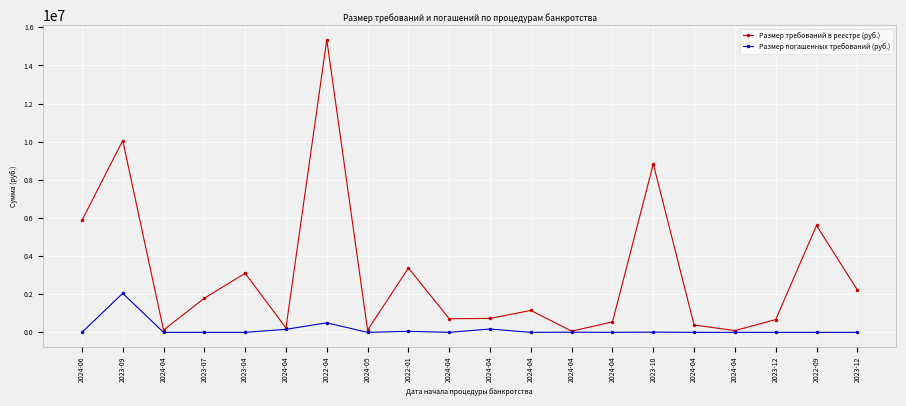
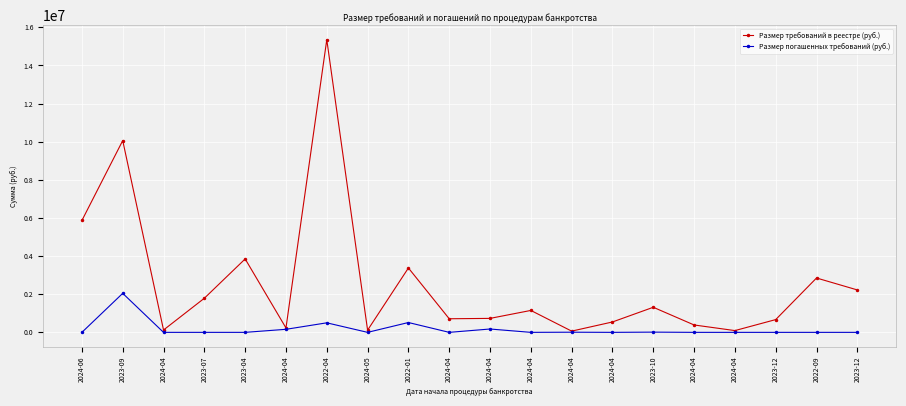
  {
    "Размер требований в реестре (руб.)": {
      "2024-06": 5900000,
      "2023-09": 10100000,
      "2023-07": 1800000,
-     "2023-04": 3100000,
+     "2023-04": 3900000,
      "2022-04": 15300000,
      "2022-01": 3400000,
-     "2023-10": 8800000,
-     "2022-09": 5600000
+     "2023-10": 1300000,
+     "2022-09": 2900000
    },
    "Размер погашенных требований (руб.)": {
      "2024-06": 0,
      "2023-09": 2000000,
      "2023-07": 0,
      "2023-04": 0,
      "2022-04": 500000,
-     "2022-01": 100000,
+     "2022-01": 500000,
      "2023-10": 0,
      "2022-09": 0
    }
  }
